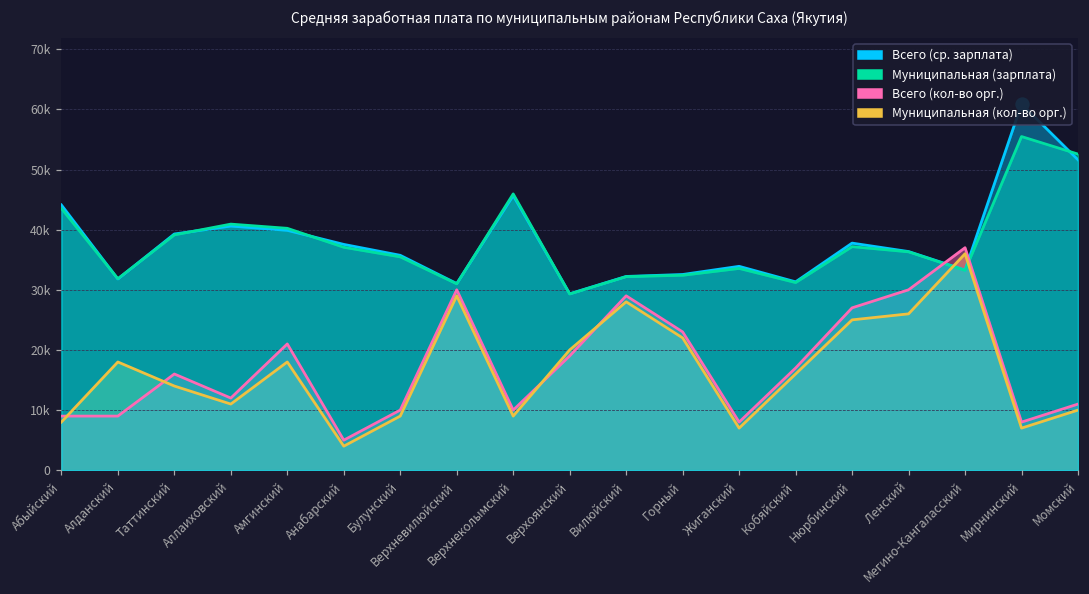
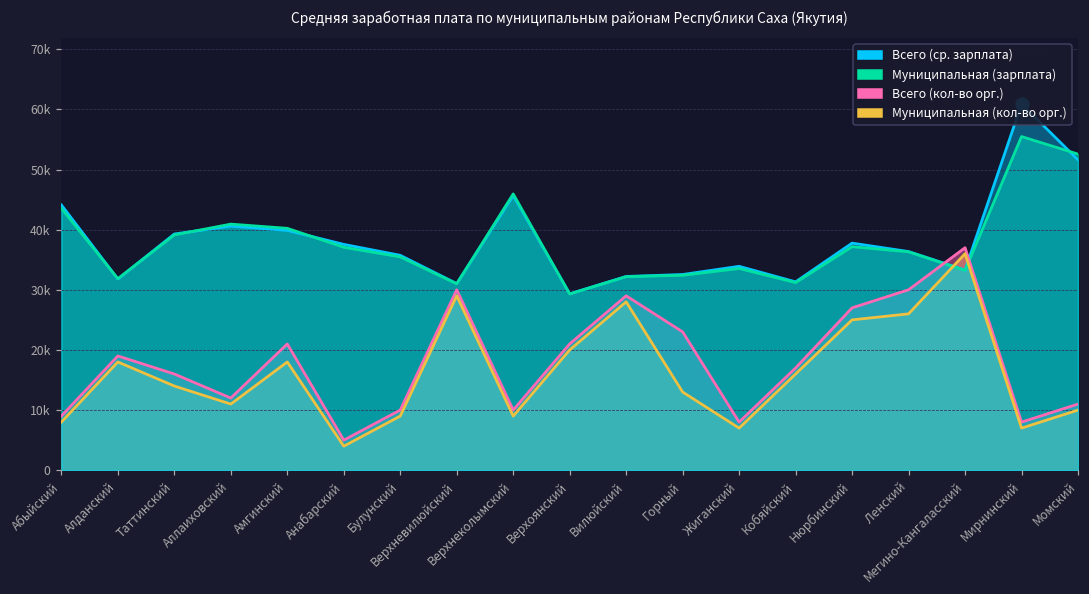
  {
    "Муниципальная (кол-во орг.)": {
      "Абыйский": 8000,
      "Алданский": 18000,
      "Таттинский": 14000,
      "Аллаиховский": 11000,
      "Амгинский": 18000,
      "Анабарский": 4000,
      "Булунский": 9000,
      "Верхневилюйский": 29000,
      "Верхнеколымский": 9000,
      "Верхоянский": 20000,
      "Вилюйский": 28000,
-     "Горный": 22000,
+     "Горный": 13000,
      "Жиганский": 7000,
      "Кобяйский": 16000,
      "Нюрбинский": 25000,
      "Ленский": 26000,
      "Мегино-Кангаласский": 36000,
      "Мирнинский": 7000,
      "Момский": 10000
    },
    "Всего (кол-во орг.)": {
      "Абыйский": 9000,
-     "Алданский": 9000,
+     "Алданский": 19000,
      "Таттинский": 16000,
      "Аллаиховский": 12000,
      "Амгинский": 21000,
      "Анабарский": 5000,
      "Булунский": 10000,
      "Верхневилюйский": 30000,
      "Верхнеколымский": 10000,
-     "Верхоянский": 19000,
+     "Верхоянский": 21000,
      "Вилюйский": 29000,
      "Горный": 23000,
      "Жиганский": 8000,
      "Кобяйский": 17000,
      "Нюрбинский": 27000,
      "Ленский": 30000,
      "Мегино-Кангаласский": 37000,
      "Мирнинский": 8000,
      "Момский": 11000
    }
  }
